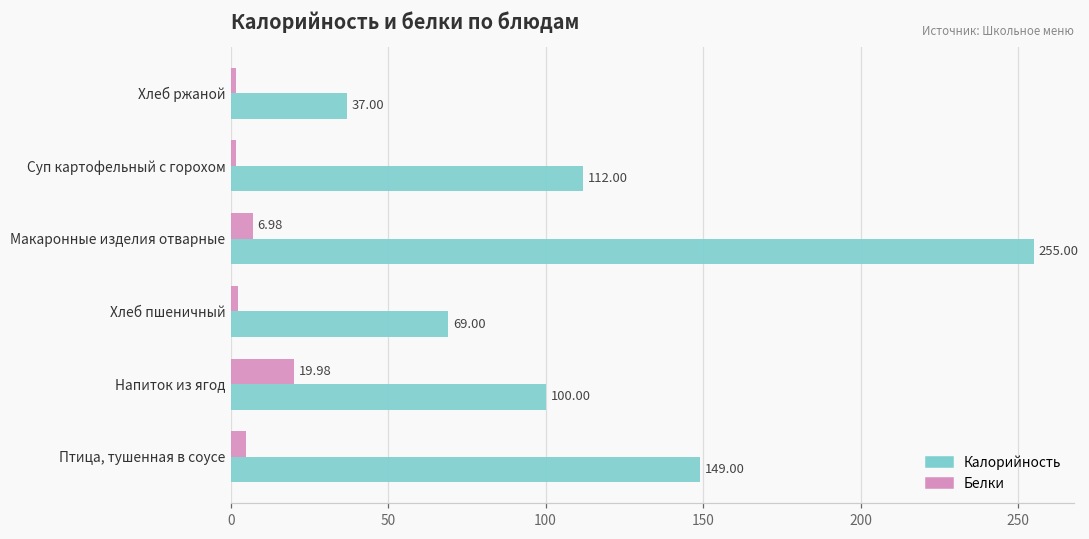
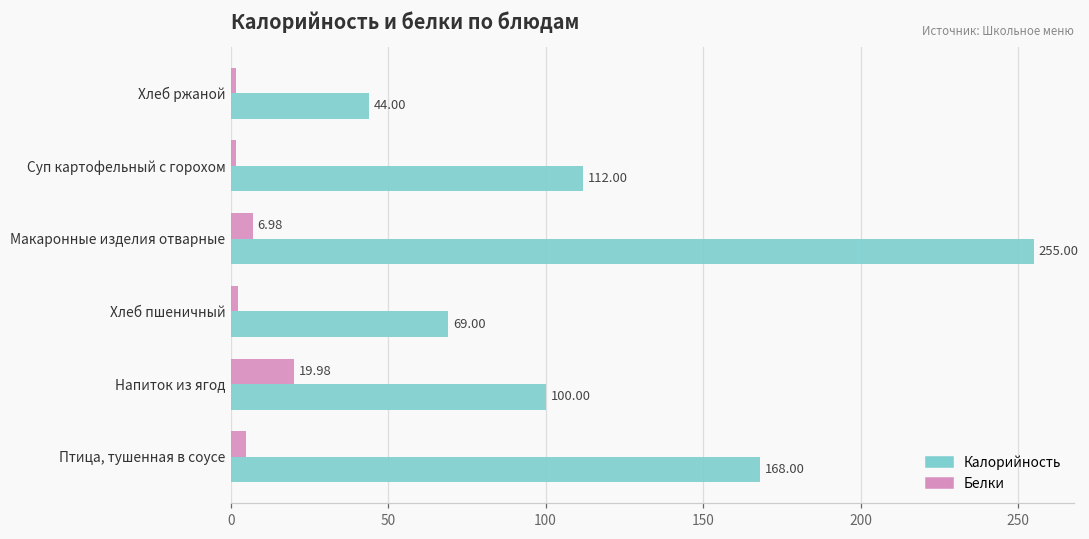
  {
    "Калорийность": {
-     "Хлеб ржаной": 37.00,
+     "Хлеб ржаной": 44.00,
      "Суп картофельный с горохом": 112.00,
      "Макаронные изделия отварные": 255.00,
      "Хлеб пшеничный": 69.00,
      "Напиток из ягод": 100.00,
-     "Птица, тушенная в соусе": 149.00
+     "Птица, тушенная в соусе": 168.00
    },
    "Белки": {
      "Макаронные изделия отварные": 6.98,
      "Напиток из ягод": 19.98
    }
  }
